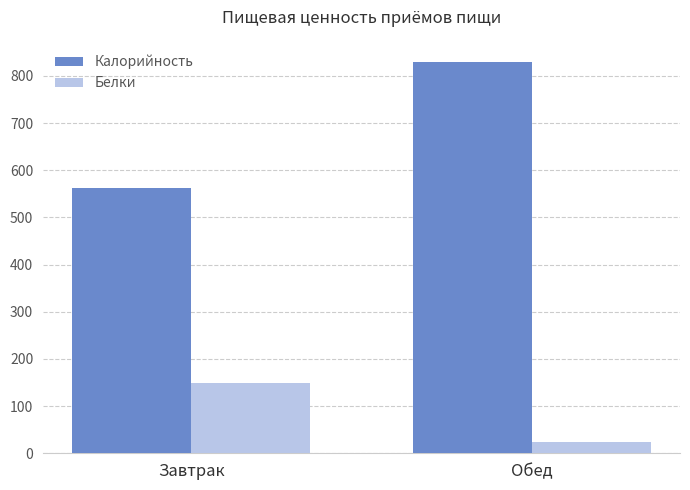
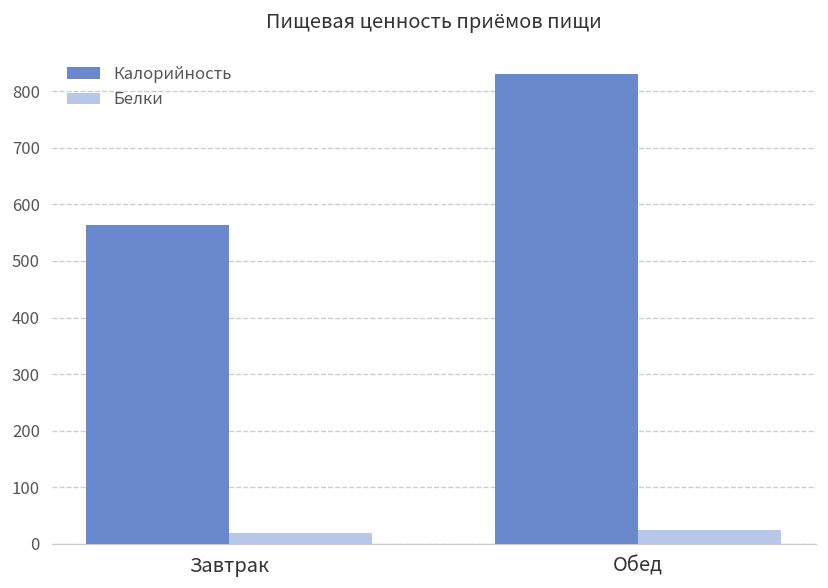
  {
    "Калорийность": {
      "Завтрак": 560,
      "Обед": 830
    },
    "Белки": {
-     "Завтрак": 150,
+     "Завтрак": 20,
      "Обед": 20
    }
  }
